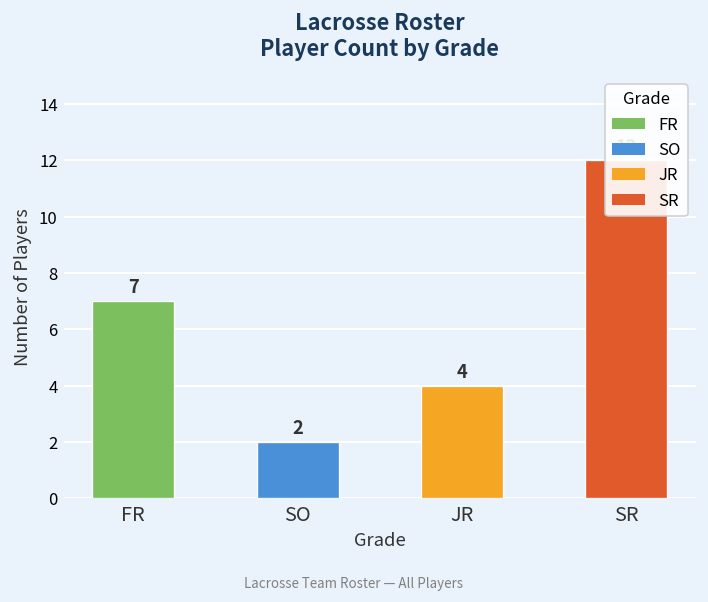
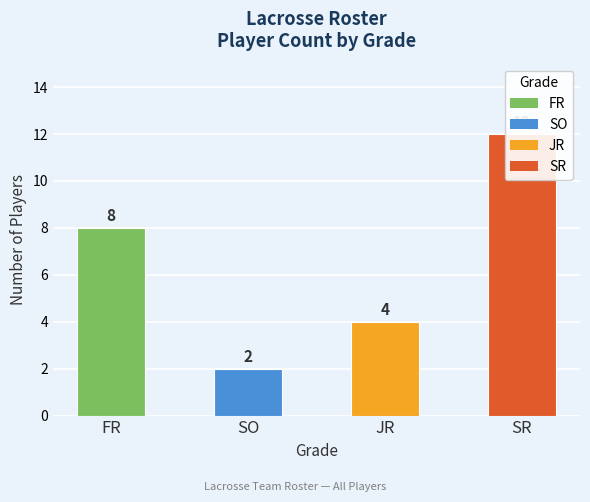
  {
-   "FR": 7,
+   "FR": 8,
    "SO": 2,
    "JR": 4
  }
